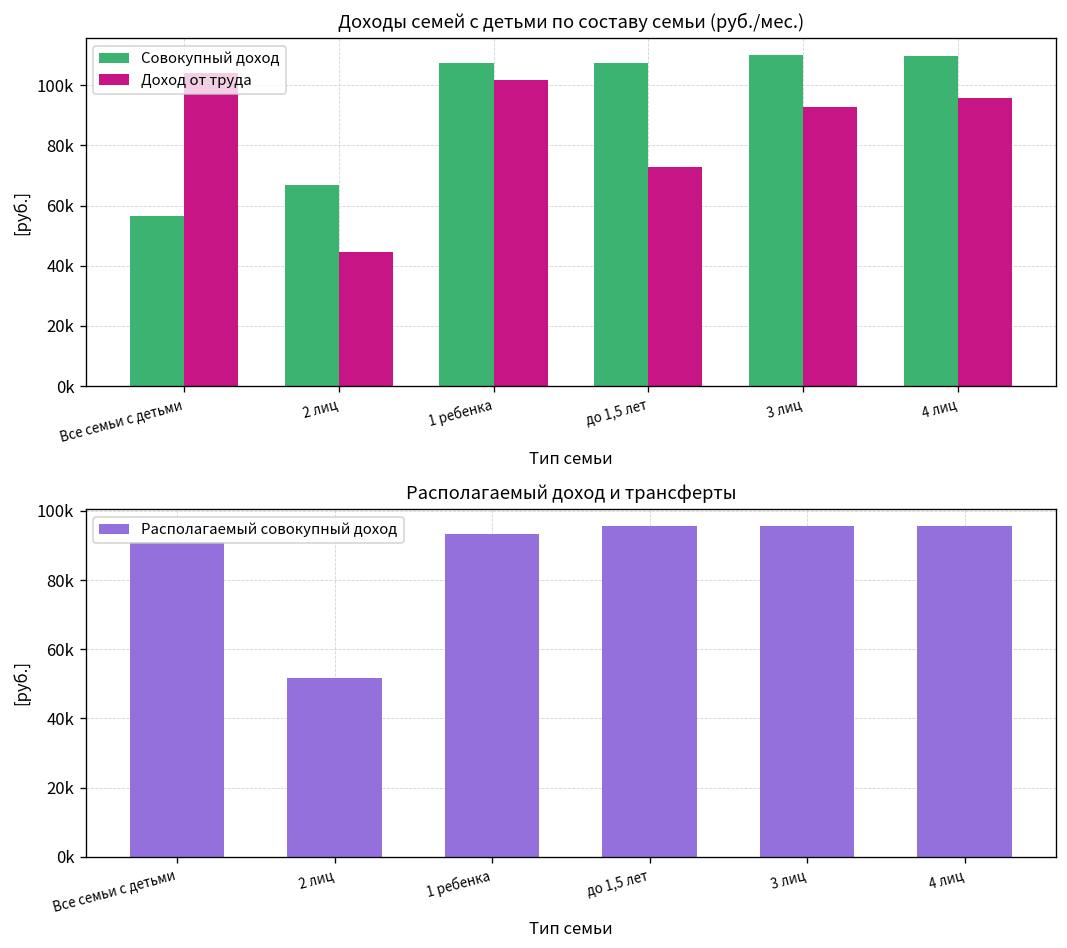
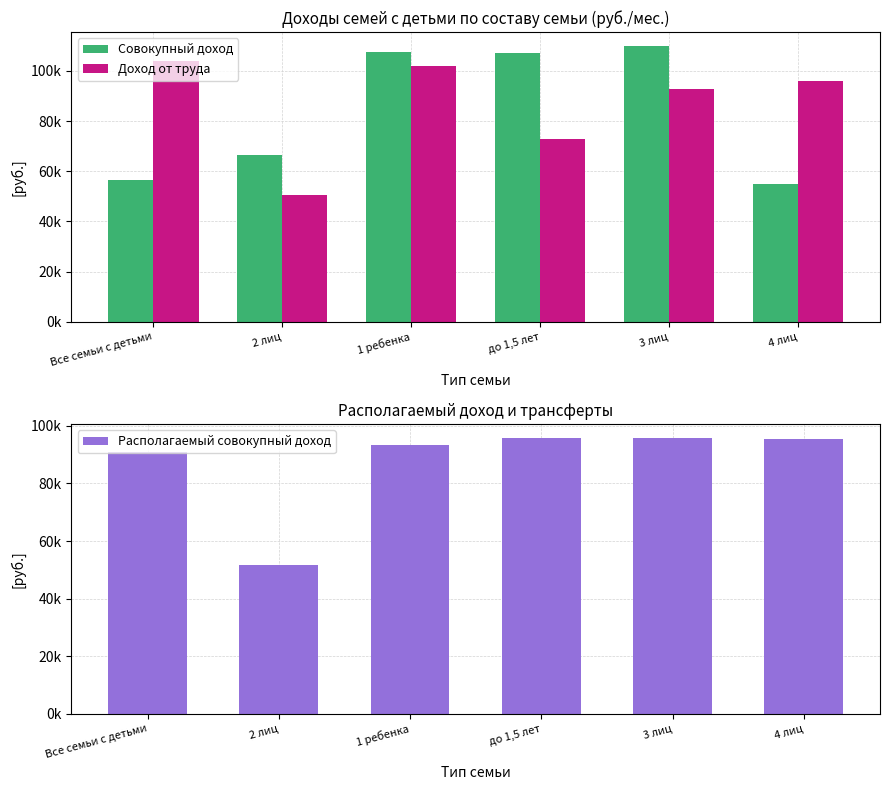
  {
    "Доходы семей с детьми по составу семьи (руб./мес.)": {
      "Совокупный доход": {
        "Все семьи с детьми": 56000,
        "2 лиц": 67000,
        "1 ребенка": 107000,
        "до 1,5 лет": 107000,
        "3 лиц": 110000,
-       "4 лиц": 110000
+       "4 лиц": 55000
      },
      "Доход от труда": {
-       "2 лиц": 45000,
+       "2 лиц": 50000,
        "1 ребенка": 102000,
        "до 1,5 лет": 73000,
        "3 лиц": 93000,
        "4 лиц": 96000
      }
    },
    "Располагаемый доход и трансферты": {
      "2 лиц": 52000,
      "1 ребенка": 93000,
      "до 1,5 лет": 96000,
      "3 лиц": 96000,
      "4 лиц": 95000
    }
  }
